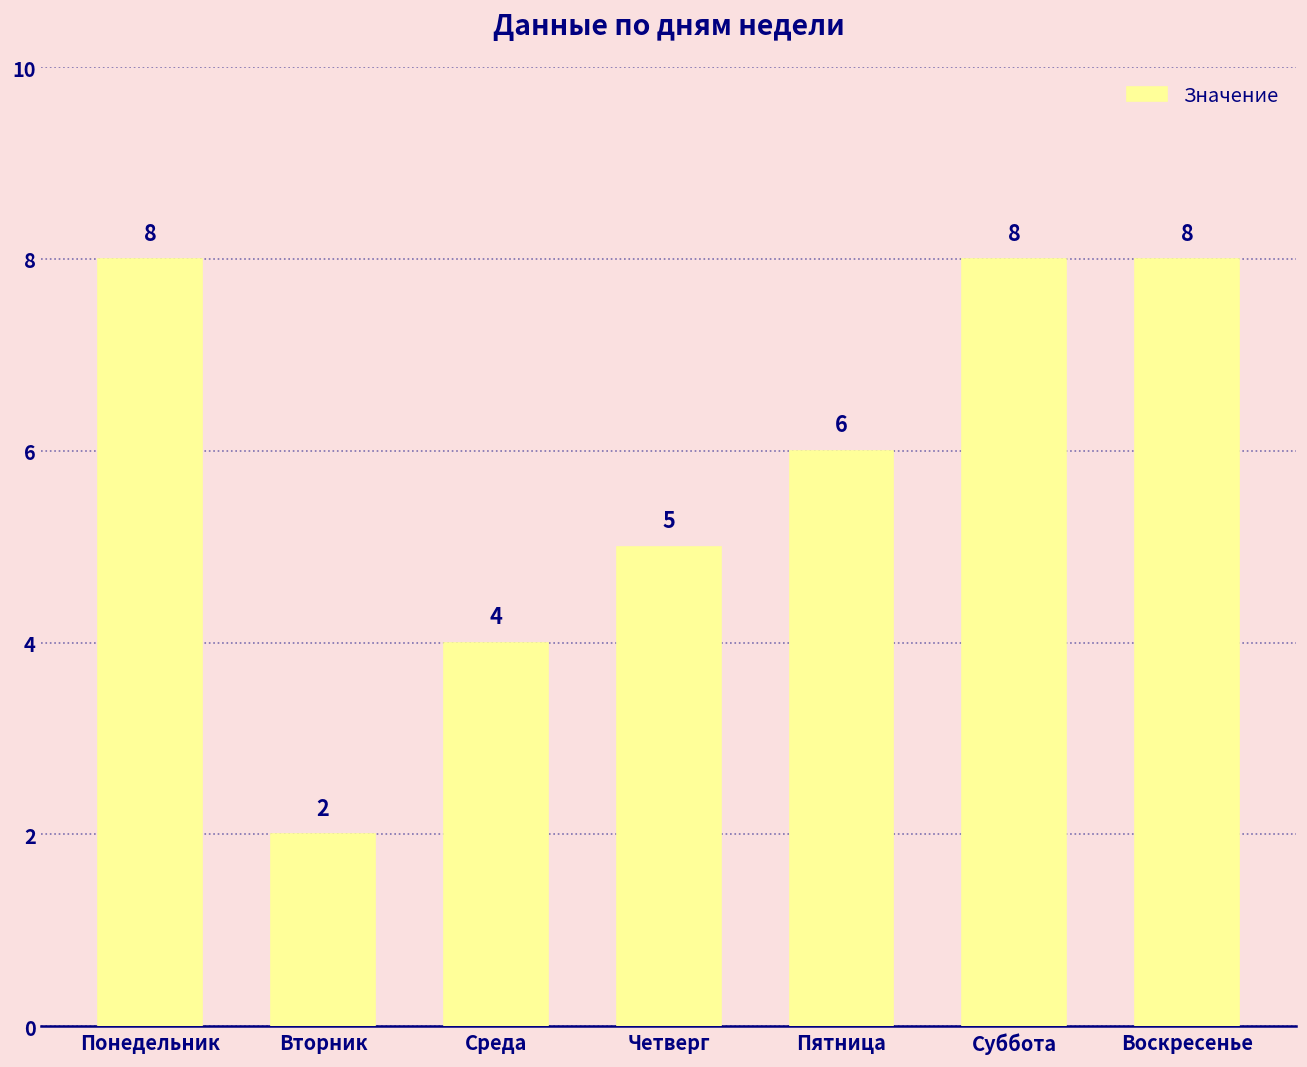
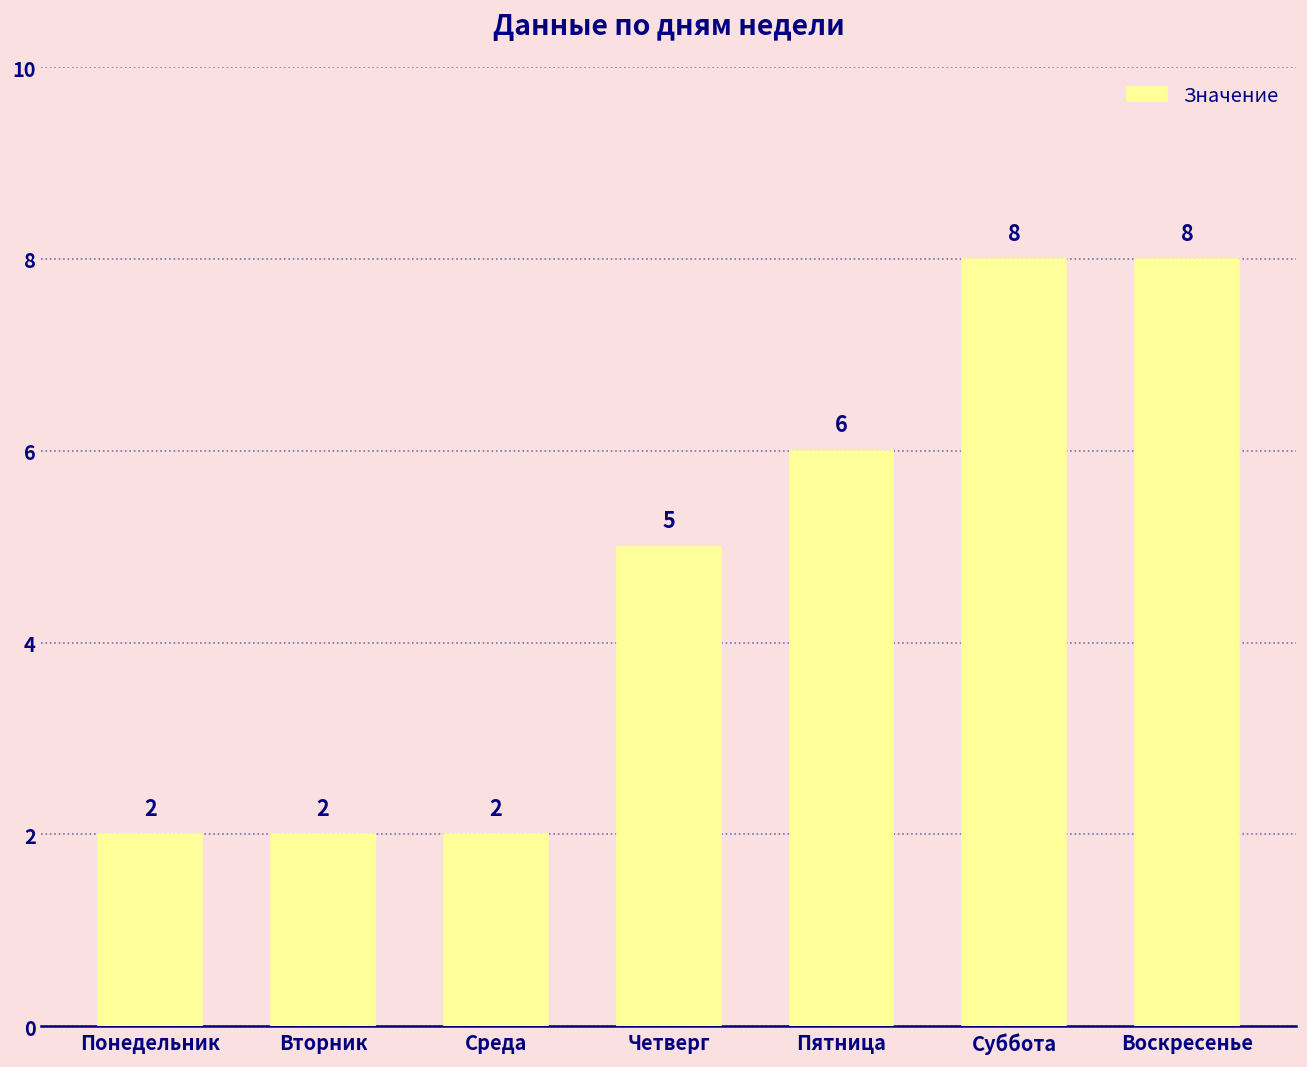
  {
-   "Понедельник": 8,
+   "Понедельник": 2,
    "Вторник": 2,
-   "Среда": 4,
+   "Среда": 2,
    "Четверг": 5,
    "Пятница": 6,
    "Суббота": 8,
    "Воскресенье": 8
  }
